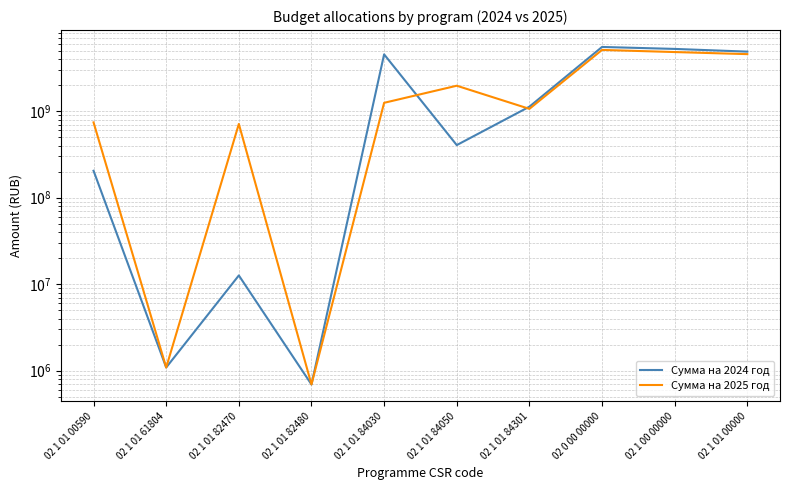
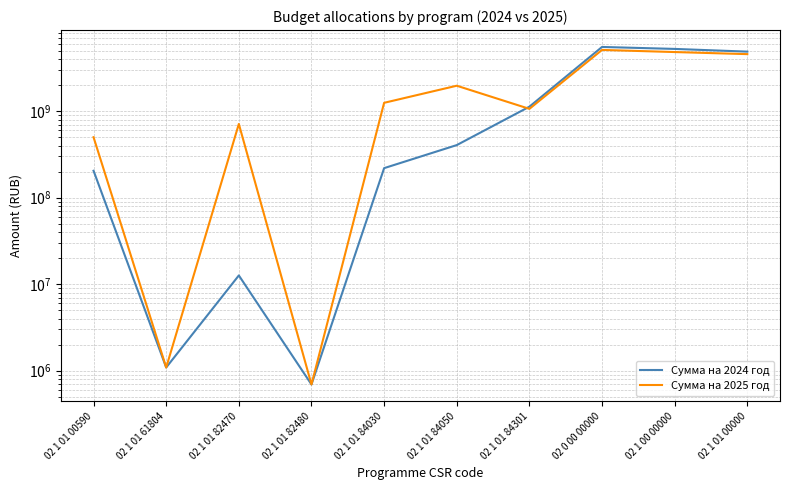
  {
    "Сумма на 2024 год": {
      "02 1 01 00590": 200000000,
      "02 1 01 82470": 13000000,
-     "02 1 01 84030": 5000000000,
+     "02 1 01 84030": 220000000,
      "02 1 01 84050": 400000000,
      "02 0 00 00000": 6000000000,
      "02 1 00 00000": 5000000000
    },
    "Сумма на 2025 год": {
-     "02 1 01 00590": 700000000,
+     "02 1 01 00590": 500000000,
      "02 1 01 82470": 700000000,
      "02 1 01 84030": 1300000000,
      "02 1 01 84050": 2000000000,
      "02 0 00 00000": 5000000000,
      "02 1 00 00000": 5000000000
    }
  }
